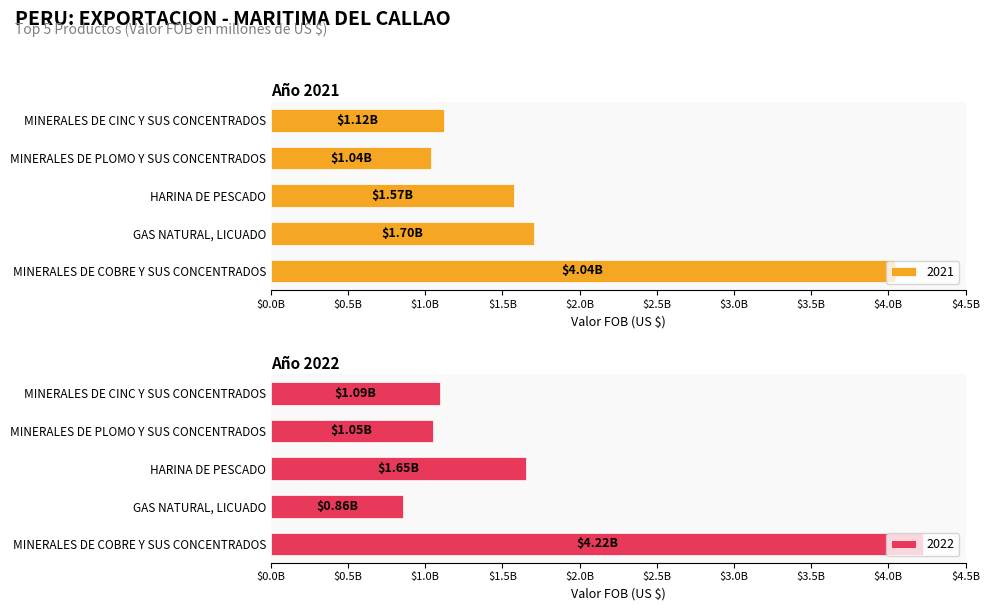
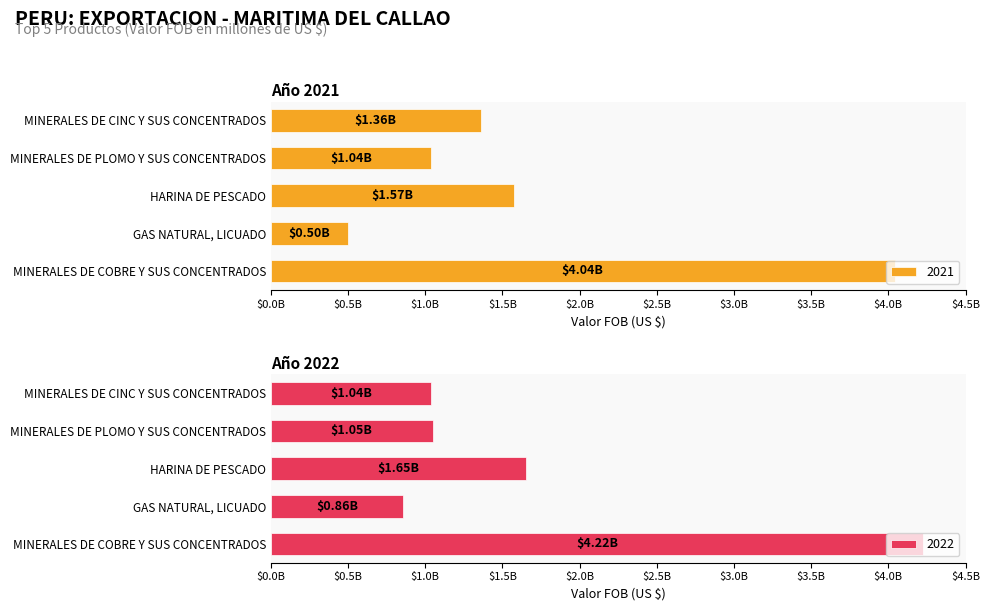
  {
    "Año 2021": {
-     "MINERALES DE CINC Y SUS CONCENTRADOS": "$1.12B",
+     "MINERALES DE CINC Y SUS CONCENTRADOS": "$1.36B",
      "MINERALES DE PLOMO Y SUS CONCENTRADOS": "$1.04B",
      "HARINA DE PESCADO": "$1.57B",
-     "GAS NATURAL, LICUADO": "$1.70B"
+     "GAS NATURAL, LICUADO": "$0.50B"
    },
    "Año 2022": {
-     "MINERALES DE CINC Y SUS CONCENTRADOS": "$1.09B",
+     "MINERALES DE CINC Y SUS CONCENTRADOS": "$1.04B",
      "MINERALES DE PLOMO Y SUS CONCENTRADOS": "$1.05B",
      "HARINA DE PESCADO": "$1.65B",
      "GAS NATURAL, LICUADO": "$0.86B"
    }
  }
